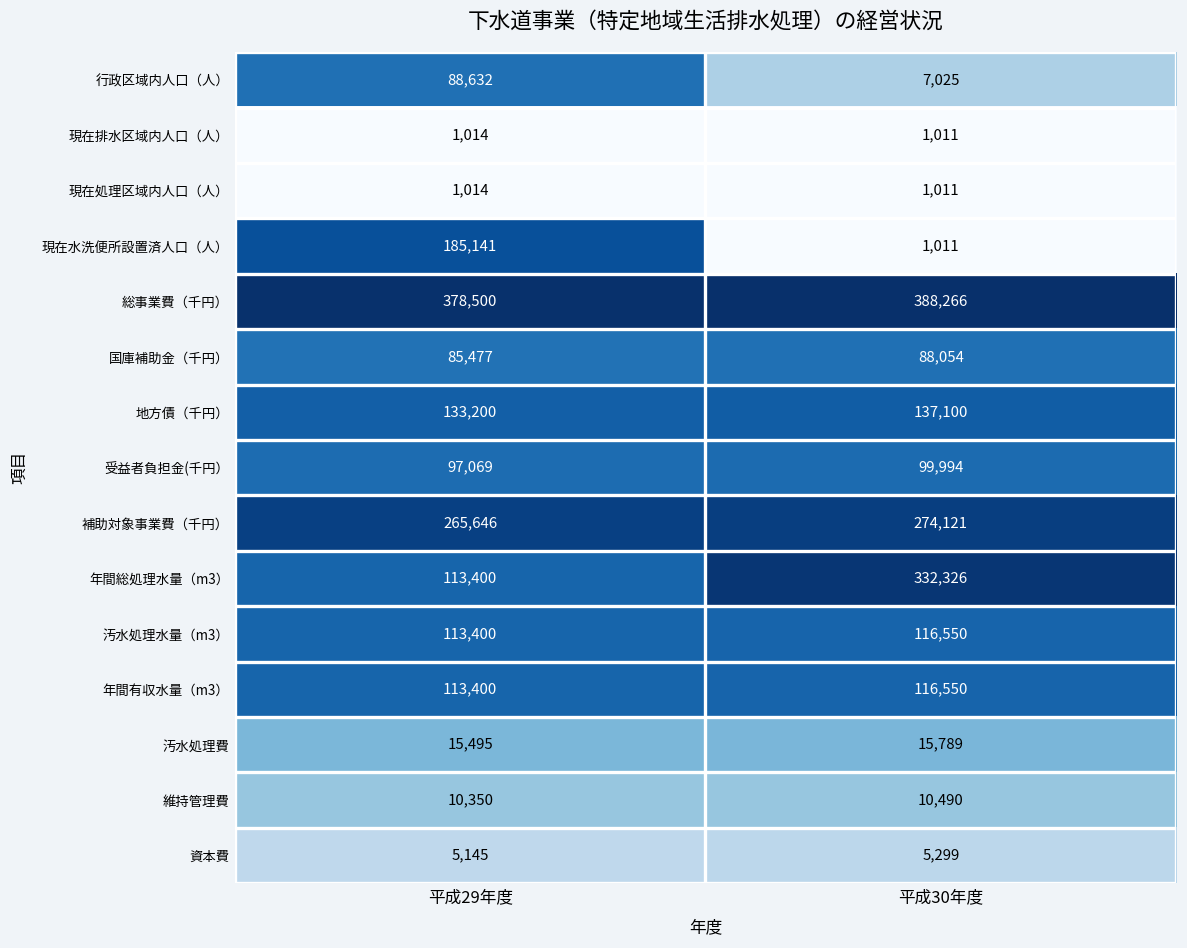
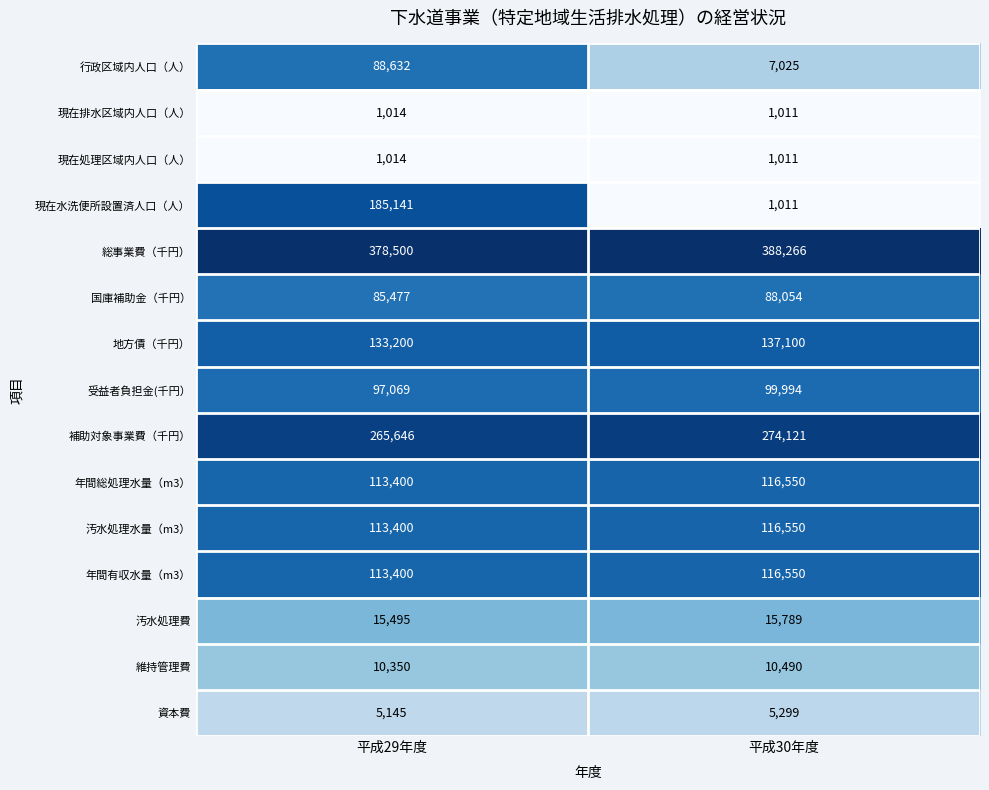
  {
    "行政区域内人口（人）": {
      "平成29年度": "88,632",
      "平成30年度": "7,025"
    },
    "現在排水区域内人口（人）": {
      "平成29年度": "1,014",
      "平成30年度": "1,011"
    },
    "現在処理区域内人口（人）": {
      "平成29年度": "1,014",
      "平成30年度": "1,011"
    },
    "現在水洗便所設置済人口（人）": {
      "平成29年度": "185,141",
      "平成30年度": "1,011"
    },
    "総事業費（千円）": {
      "平成29年度": "378,500",
      "平成30年度": "388,266"
    },
    "国庫補助金（千円）": {
      "平成29年度": "85,477",
      "平成30年度": "88,054"
    },
    "地方債（千円）": {
      "平成29年度": "133,200",
      "平成30年度": "137,100"
    },
    "受益者負担金(千円）": {
      "平成29年度": "97,069",
      "平成30年度": "99,994"
    },
    "補助対象事業費（千円）": {
      "平成29年度": "265,646",
      "平成30年度": "274,121"
    },
    "年間総処理水量（m3）": {
      "平成29年度": "113,400",
-     "平成30年度": "332,326"
+     "平成30年度": "116,550"
    },
    "汚水処理水量（m3）": {
      "平成29年度": "113,400",
      "平成30年度": "116,550"
    },
    "年間有収水量（m3）": {
      "平成29年度": "113,400",
      "平成30年度": "116,550"
    },
    "汚水処理費": {
      "平成29年度": "15,495",
      "平成30年度": "15,789"
    },
    "維持管理費": {
      "平成29年度": "10,350",
      "平成30年度": "10,490"
    },
    "資本費": {
      "平成29年度": "5,145",
      "平成30年度": "5,299"
    }
  }
